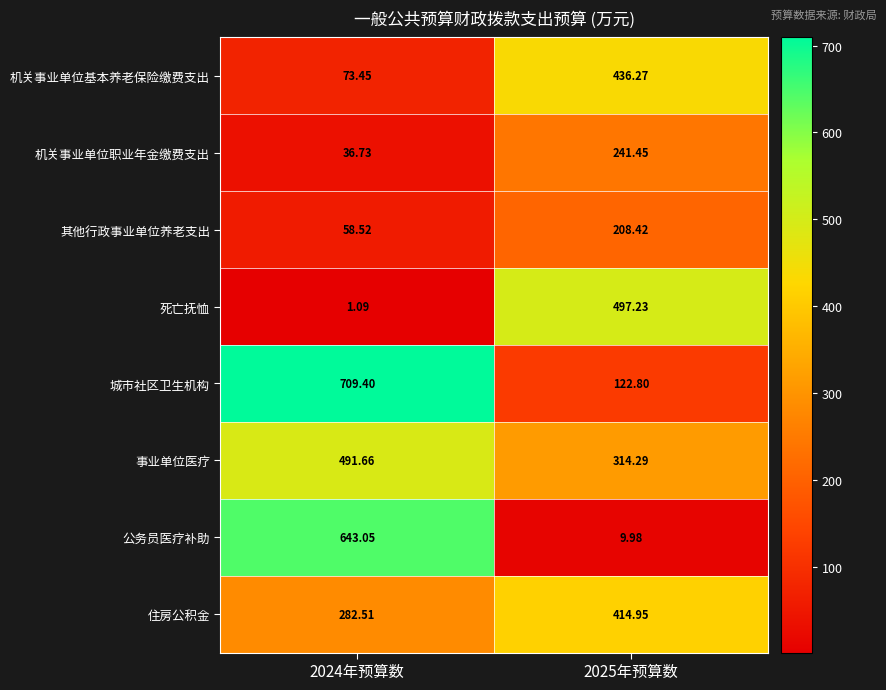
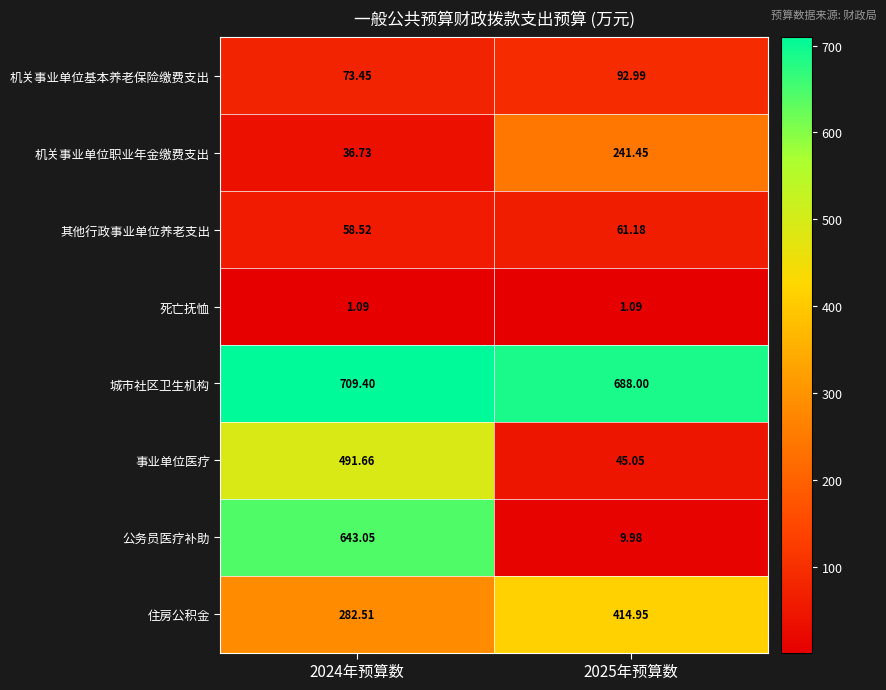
  {
    "机关事业单位基本养老保险缴费支出": {
      "2024年预算数": 73.45,
-     "2025年预算数": 436.27
+     "2025年预算数": 92.99
    },
    "机关事业单位职业年金缴费支出": {
      "2024年预算数": 36.73,
      "2025年预算数": 241.45
    },
    "其他行政事业单位养老支出": {
      "2024年预算数": 58.52,
-     "2025年预算数": 208.42
+     "2025年预算数": 61.18
    },
    "死亡抚恤": {
      "2024年预算数": 1.09,
-     "2025年预算数": 497.23
+     "2025年预算数": 1.09
    },
    "城市社区卫生机构": {
      "2024年预算数": 709.40,
-     "2025年预算数": 122.80
+     "2025年预算数": 688.00
    },
    "事业单位医疗": {
      "2024年预算数": 491.66,
-     "2025年预算数": 314.29
+     "2025年预算数": 45.05
    },
    "公务员医疗补助": {
      "2024年预算数": 643.05,
      "2025年预算数": 9.98
    },
    "住房公积金": {
      "2024年预算数": 282.51,
      "2025年预算数": 414.95
    }
  }
